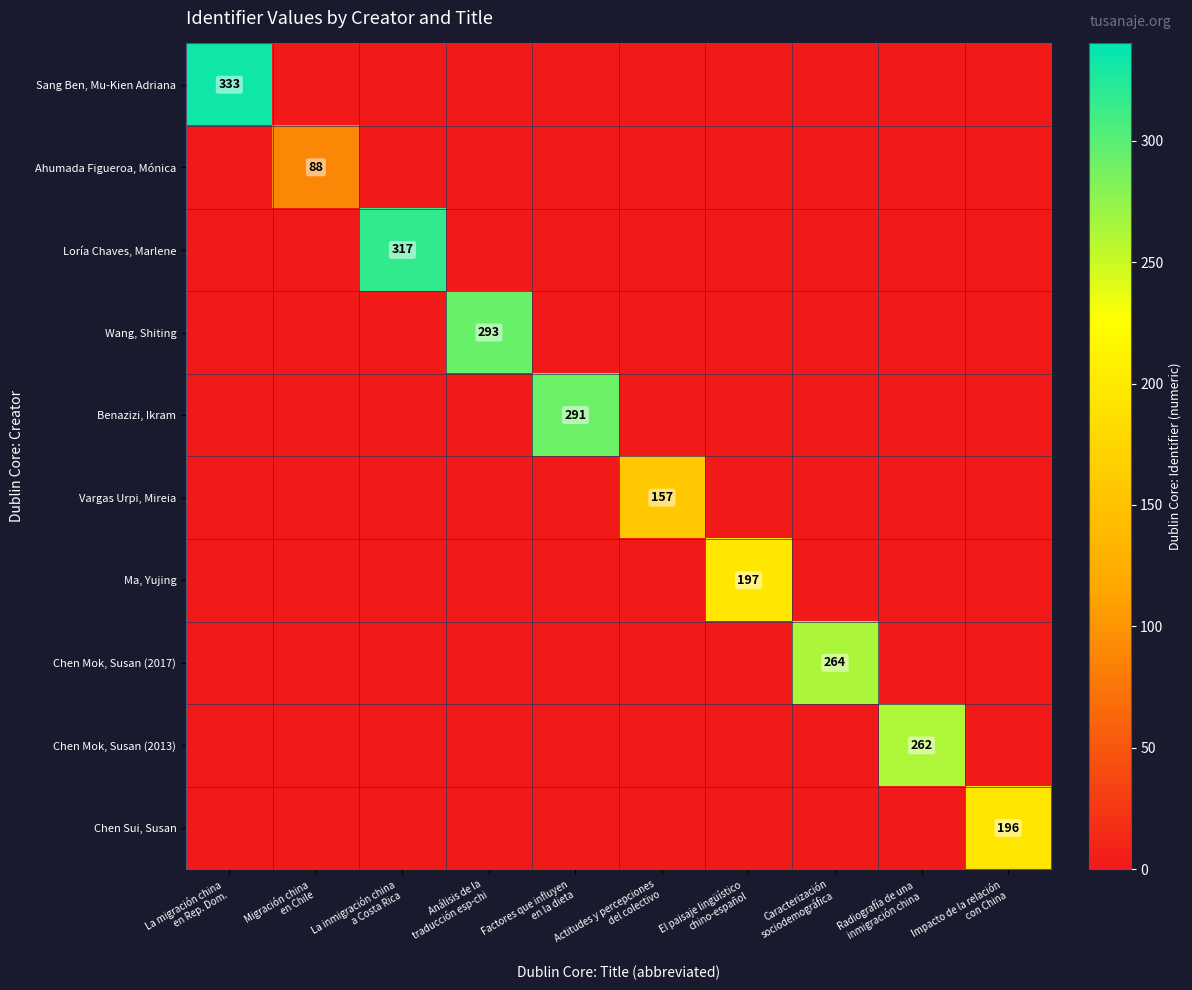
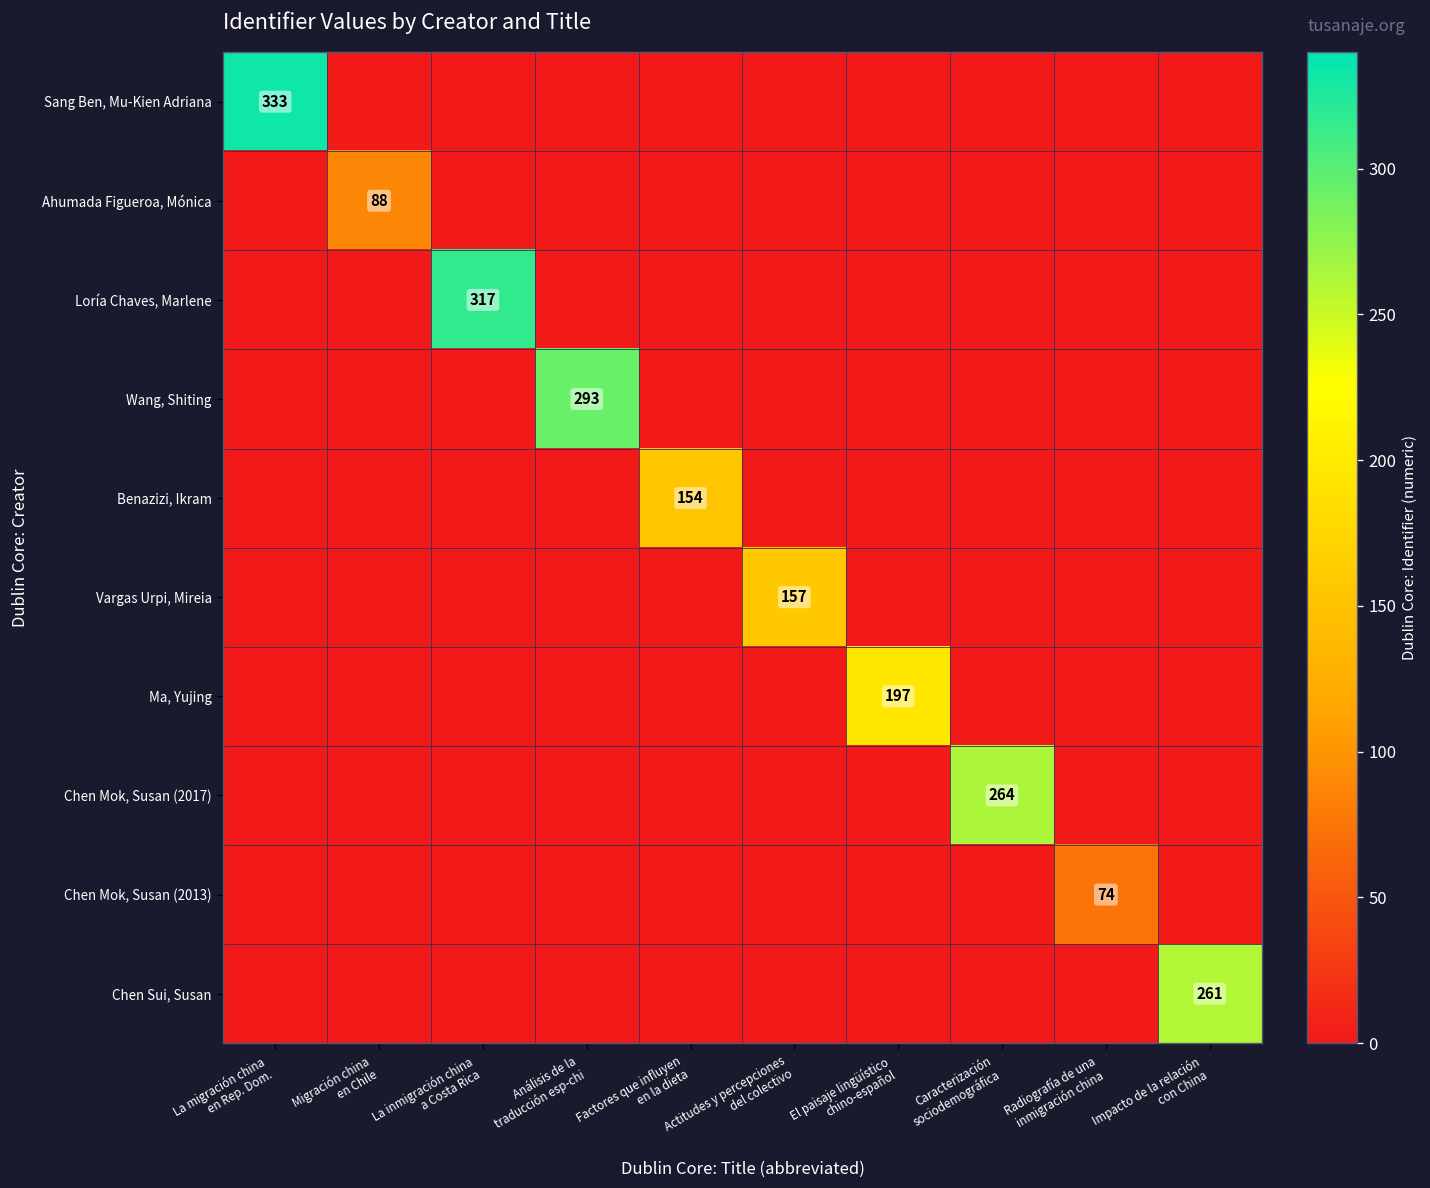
  {
    "Benazizi, Ikram": {
-     "Factores que influyen en la dieta": 291
+     "Factores que influyen en la dieta": 154
    },
    "Chen Mok, Susan (2013)": {
-     "Radiografía de una inmigración china": 262
+     "Radiografía de una inmigración china": 74
    },
    "Chen Sui, Susan": {
-     "Impacto de la relación con China": 196
+     "Impacto de la relación con China": 261
    }
  }
